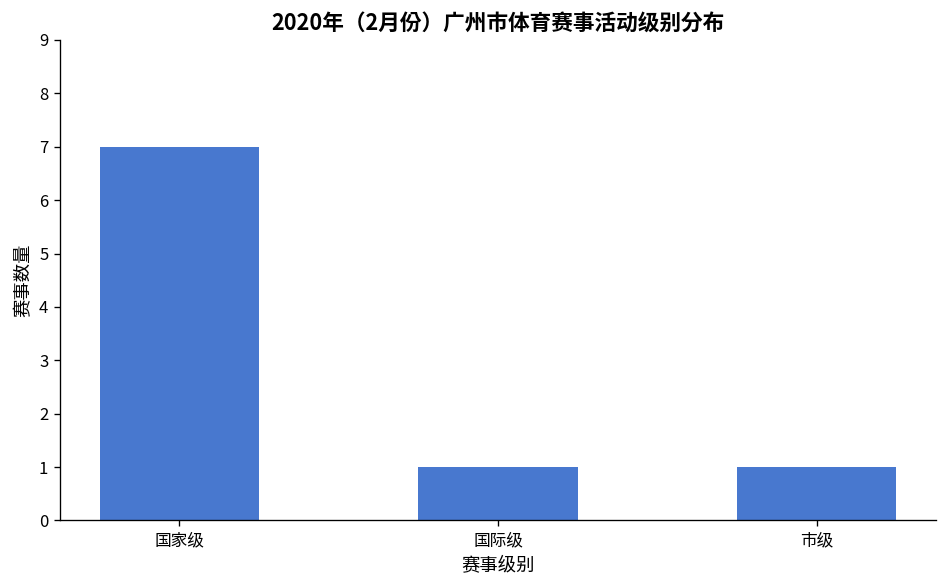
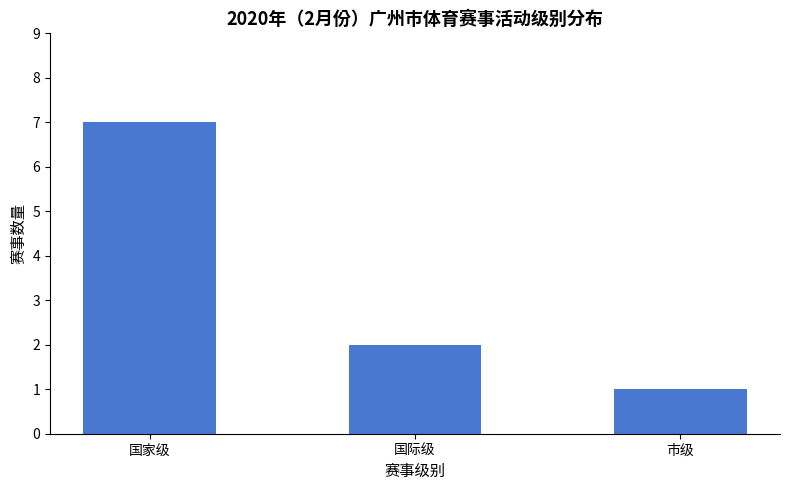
  {
    "国家级": 7,
-   "国际级": 1,
+   "国际级": 2,
    "市级": 1
  }
